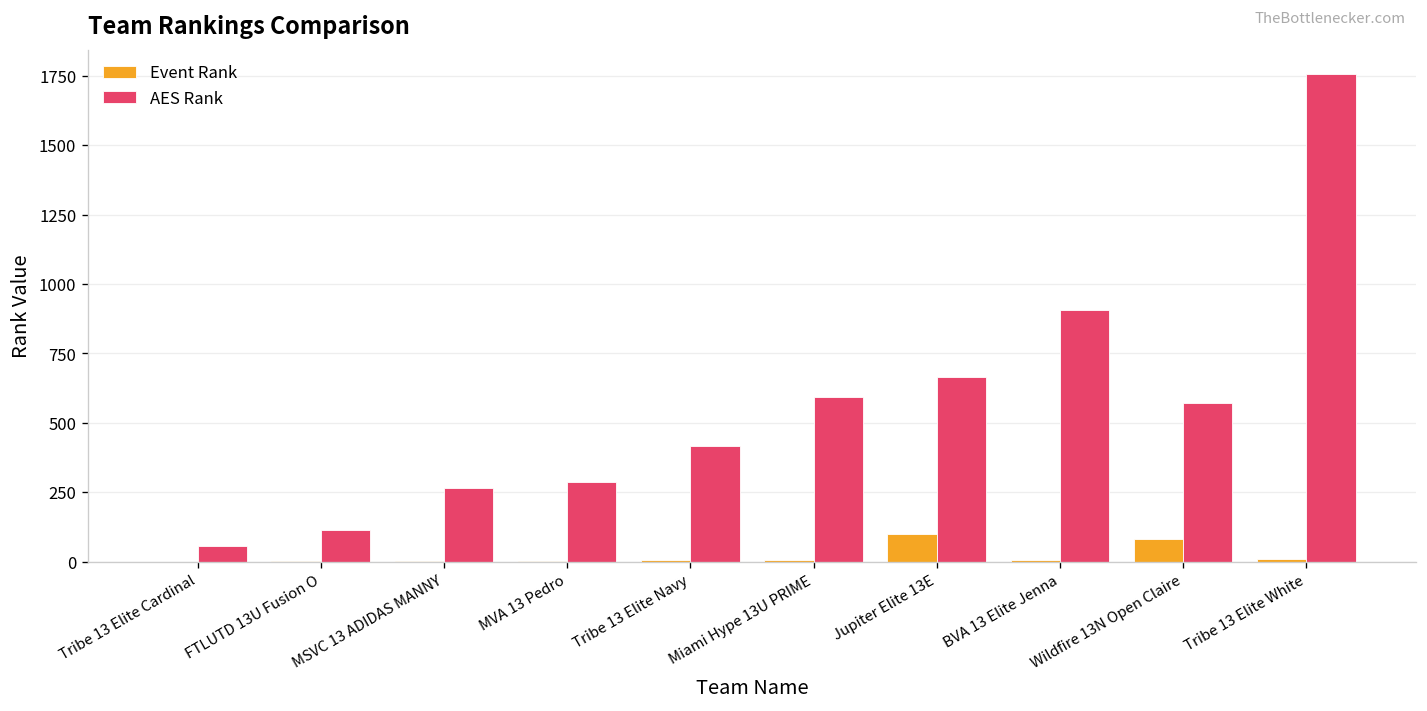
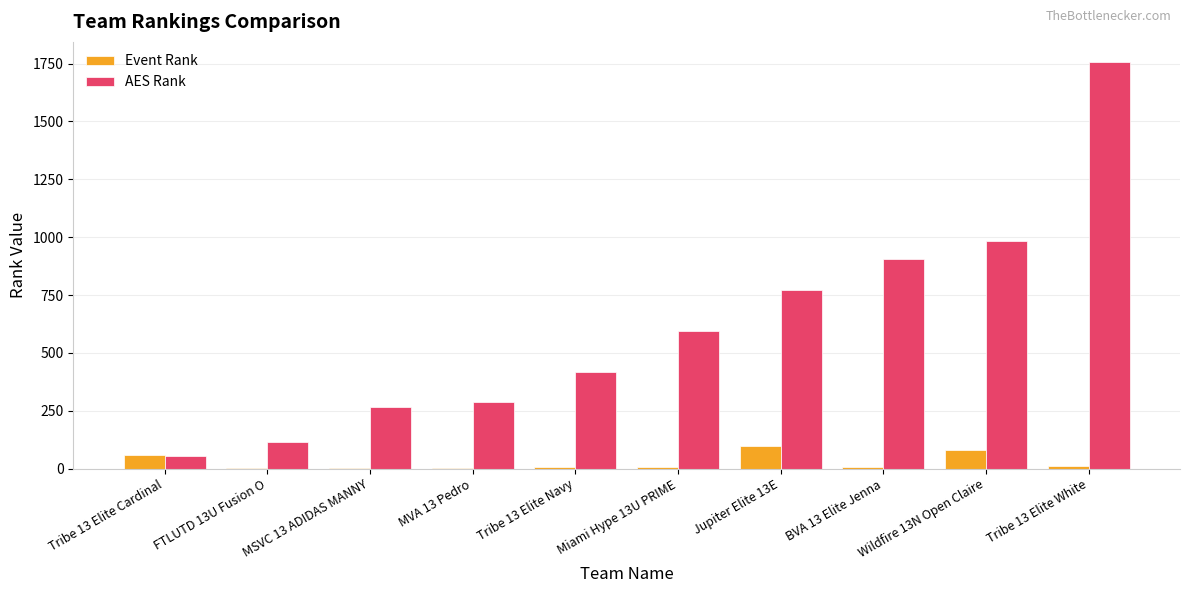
  {
    "Event Rank": {
-     "Tribe 13 Elite Cardinal": 0,
+     "Tribe 13 Elite Cardinal": 60,
      "Jupiter Elite 13E": 100,
      "Wildfire 13N Open Claire": 80
    },
    "AES Rank": {
      "Tribe 13 Elite Cardinal": 60,
      "FTLUTD 13U Fusion O": 110,
      "MSVC 13 ADIDAS MANNY": 270,
      "MVA 13 Pedro": 290,
      "Tribe 13 Elite Navy": 420,
      "Miami Hype 13U PRIME": 590,
-     "Jupiter Elite 13E": 670,
+     "Jupiter Elite 13E": 770,
      "BVA 13 Elite Jenna": 910,
-     "Wildfire 13N Open Claire": 570,
+     "Wildfire 13N Open Claire": 990,
      "Tribe 13 Elite White": 1760
    }
  }
